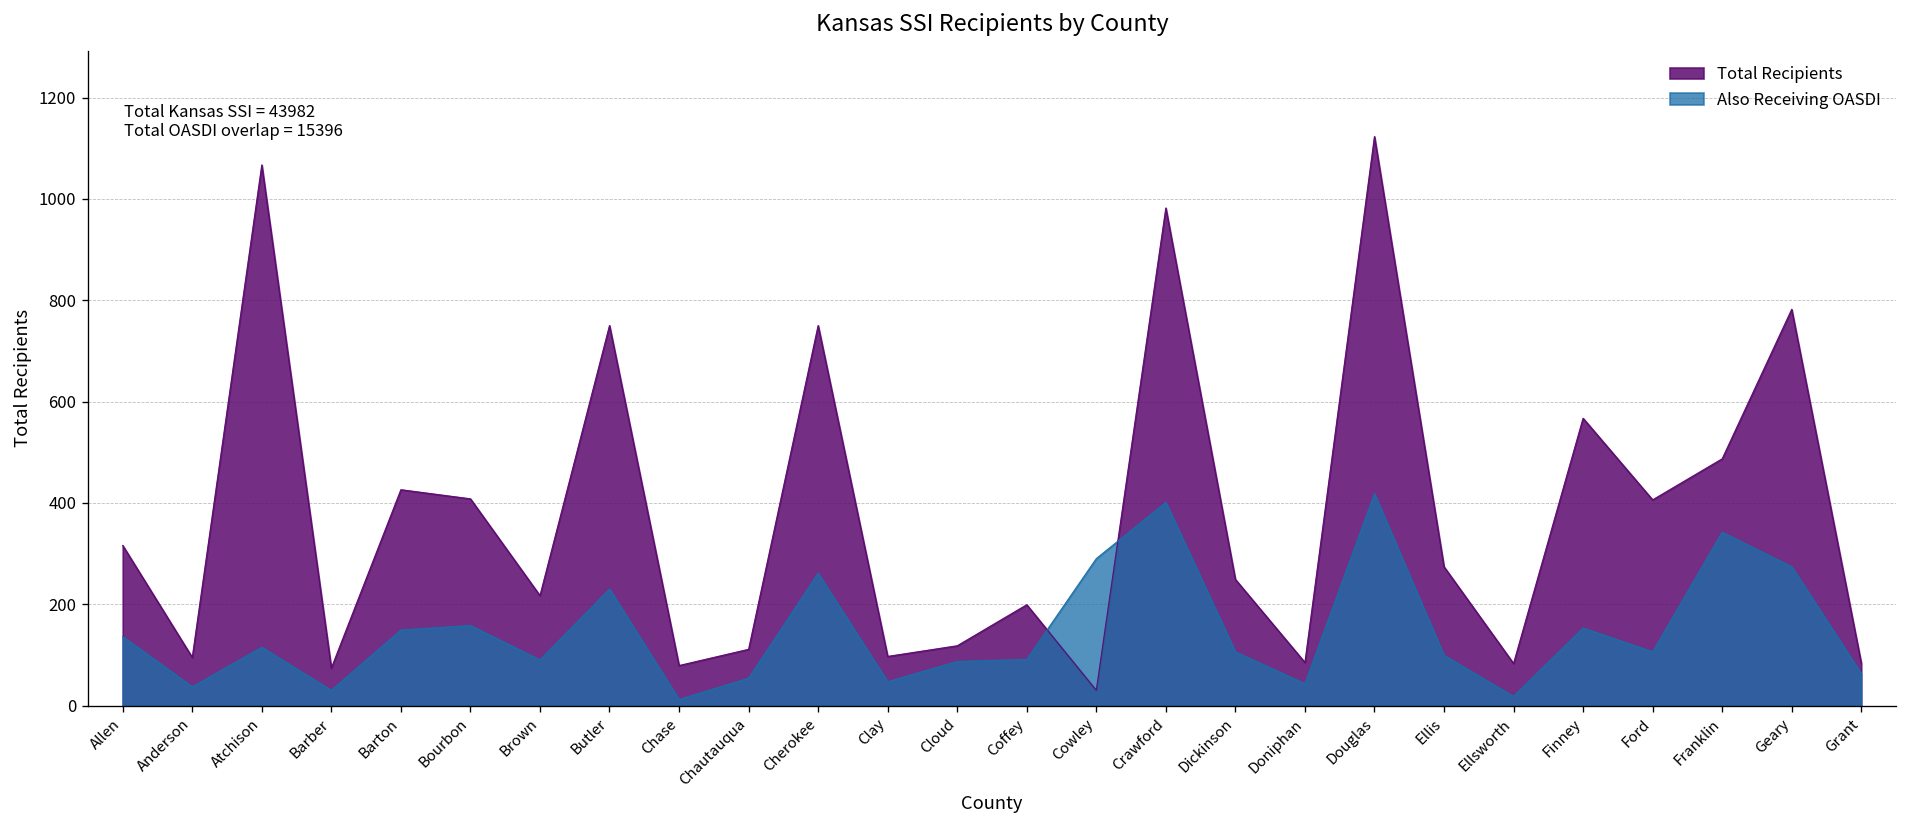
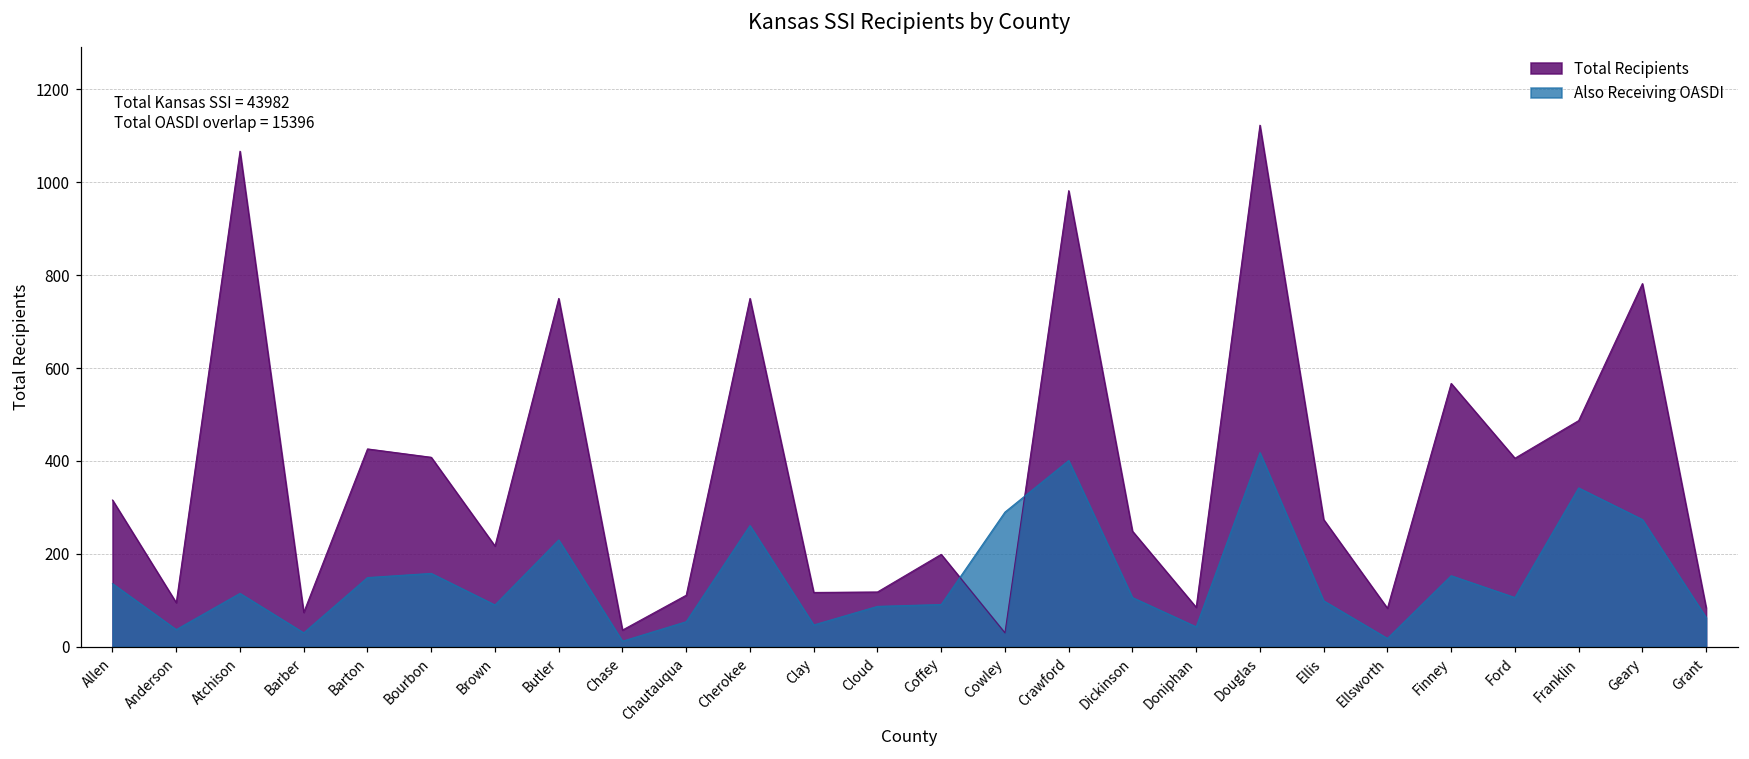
  {
    "Total Recipients": {
      "Allen": 320,
      "Anderson": 100,
      "Barber": 70,
      "Barton": 430,
      "Bourbon": 410,
      "Brown": 220,
      "Butler": 750,
-     "Chase": 80,
+     "Chase": 40,
      "Chautauqua": 110,
      "Cherokee": 750,
-     "Clay": 100,
+     "Clay": 120,
      "Cloud": 120,
      "Coffey": 200,
      "Cowley": 30,
      "Crawford": 980,
      "Dickinson": 250,
      "Doniphan": 90,
      "Douglas": 1120,
      "Ellis": 270,
      "Ellsworth": 80,
      "Finney": 570,
      "Ford": 410,
      "Franklin": 490,
      "Geary": 780,
      "Grant": 80
    },
    "Also Receiving OASDI": {
      "Allen": 140,
      "Anderson": 40,
      "Atchison": 120,
      "Barber": 30,
      "Barton": 150,
      "Bourbon": 160,
      "Brown": 90,
      "Butler": 230,
      "Chase": 10,
      "Chautauqua": 50,
      "Cherokee": 260,
      "Clay": 50,
      "Cloud": 90,
      "Coffey": 90,
      "Cowley": 290,
      "Crawford": 400,
      "Dickinson": 110,
      "Doniphan": 40,
      "Douglas": 420,
      "Ellis": 100,
      "Ellsworth": 20,
      "Finney": 150,
      "Ford": 110,
      "Franklin": 340,
      "Geary": 270,
      "Grant": 60
    }
  }
